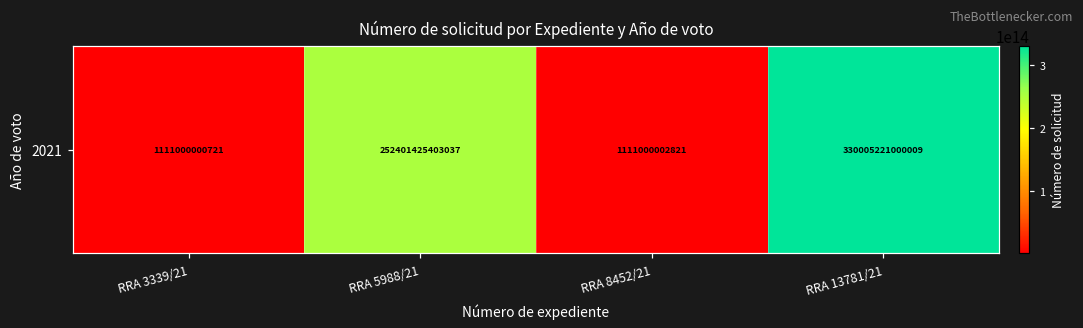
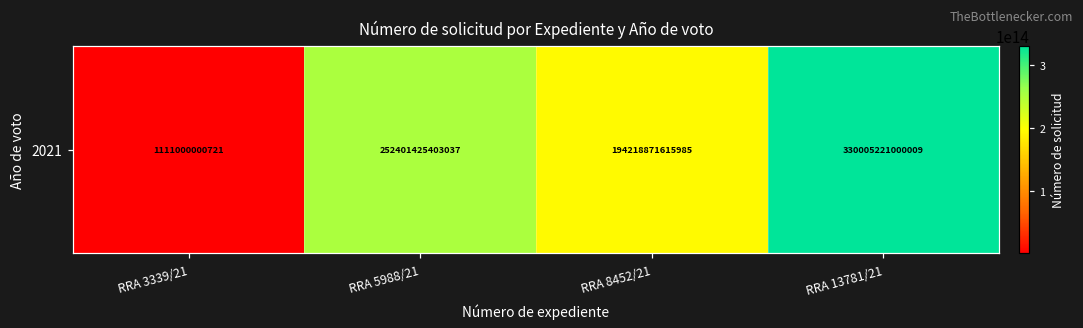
  {
    "2021": {
      "RRA 3339/21": 1111000000721,
      "RRA 5988/21": 252401425403037,
-     "RRA 8452/21": 1111000002821,
+     "RRA 8452/21": 194218871615985,
      "RRA 13781/21": 330005221000009
    }
  }
